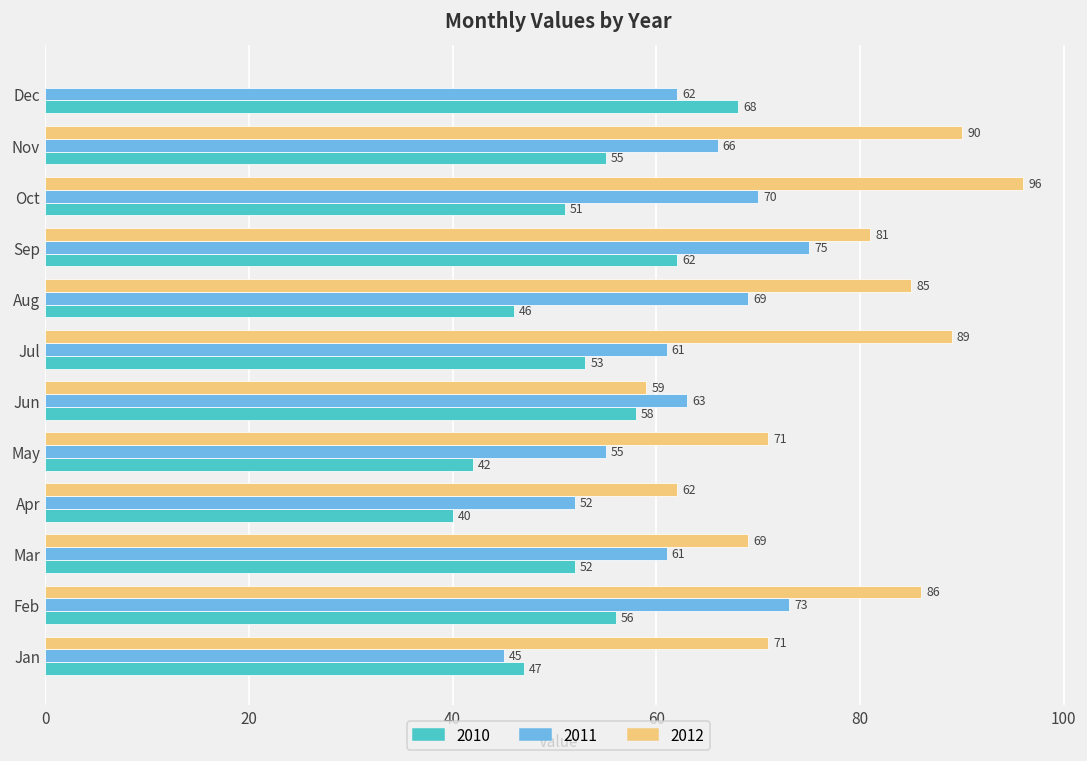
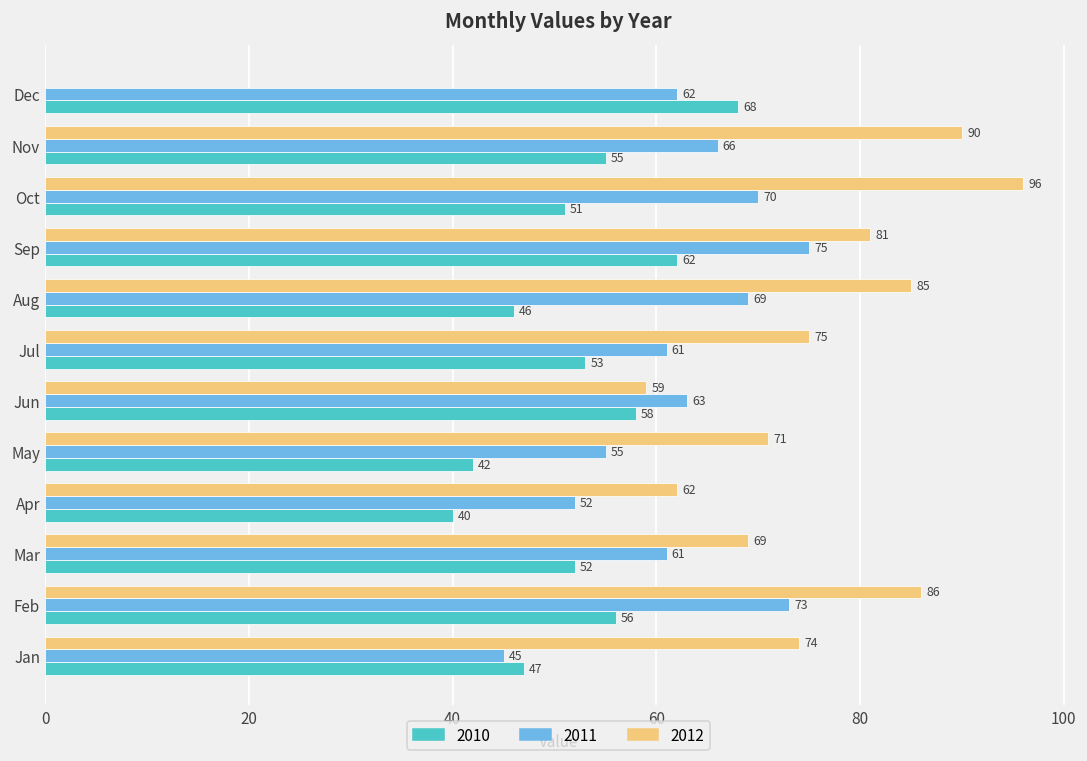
  {
    "2012": {
      "Nov": 90,
      "Oct": 96,
      "Sep": 81,
      "Aug": 85,
-     "Jul": 89,
+     "Jul": 75,
      "Jun": 59,
      "May": 71,
      "Apr": 62,
      "Mar": 69,
      "Feb": 86,
-     "Jan": 71
+     "Jan": 74
    }
  }
